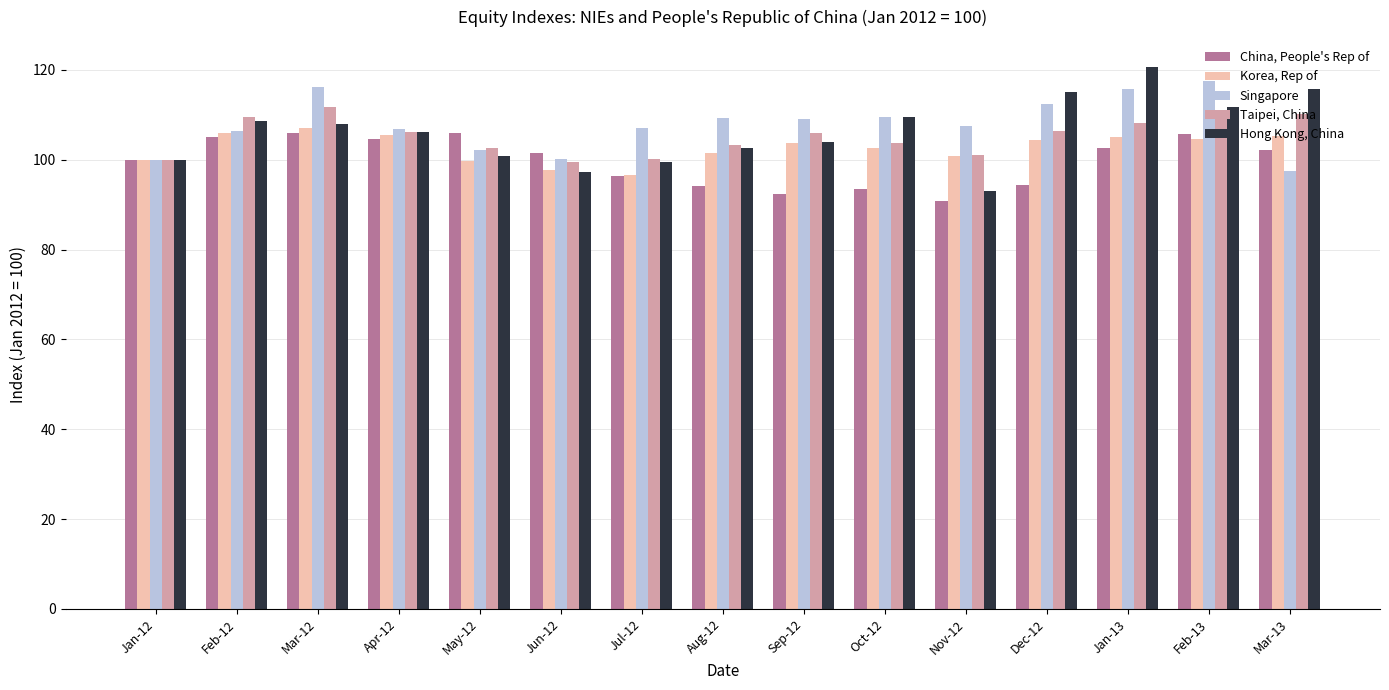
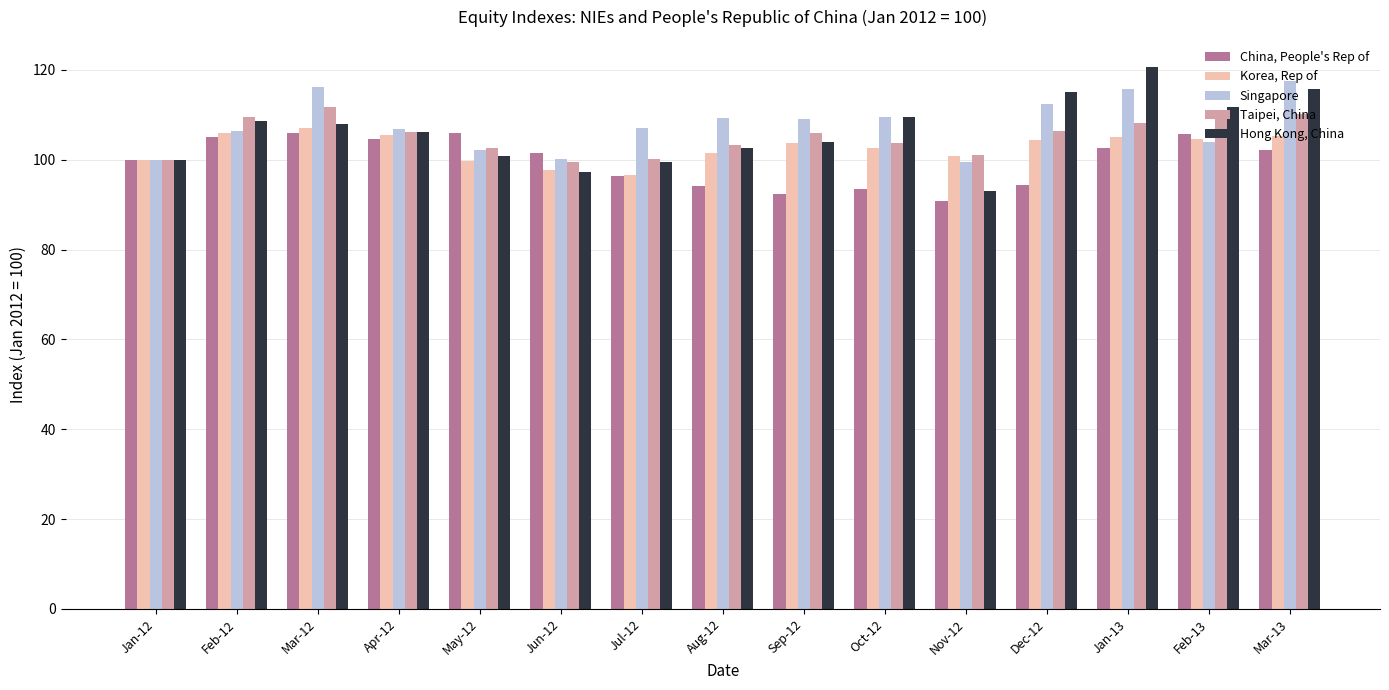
  {
    "Singapore": {
      "Jan-12": 100,
      "Feb-12": 106,
      "Mar-12": 116,
      "Apr-12": 107,
      "May-12": 102,
      "Jun-12": 100,
      "Jul-12": 107,
      "Aug-12": 109,
      "Sep-12": 109,
      "Oct-12": 109,
-     "Nov-12": 108,
+     "Nov-12": 100,
      "Dec-12": 112,
      "Jan-13": 116,
-     "Feb-13": 118,
-     "Mar-13": 98
+     "Feb-13": 104,
+     "Mar-13": 117
    },
    "Hong Kong, China": {
      "Jan-12": 100,
      "Feb-12": 109,
      "Mar-12": 108,
      "Apr-12": 106,
      "May-12": 101,
      "Jun-12": 97,
      "Jul-12": 100,
      "Aug-12": 103,
      "Sep-12": 104,
      "Oct-12": 109,
      "Nov-12": 93,
      "Dec-12": 115,
      "Jan-13": 121,
      "Feb-13": 112,
      "Mar-13": 116
    }
  }
